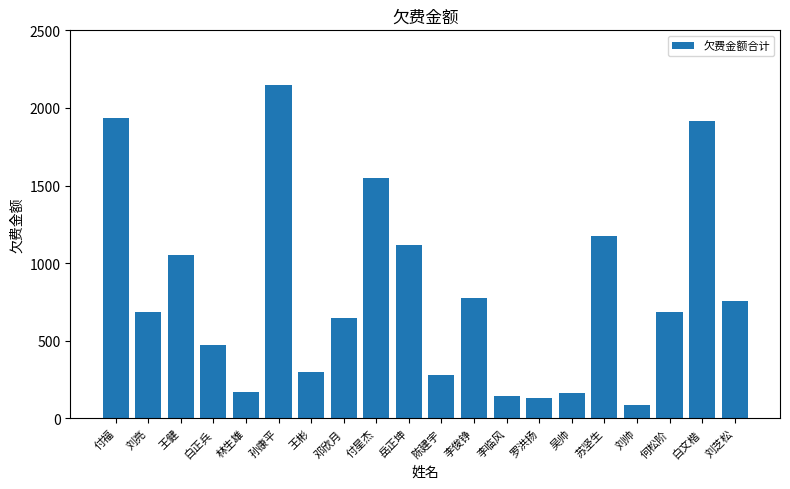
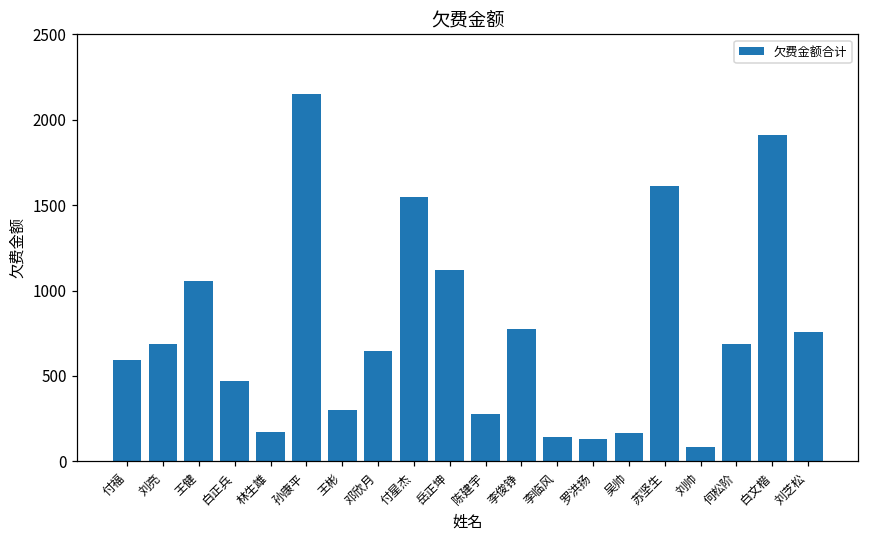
  {
-   "付福": 1940,
+   "付福": 590,
    "刘亮": 690,
    "王健": 1050,
    "白正兵": 470,
    "林生雄": 170,
    "孙康平": 2150,
    "王彬": 300,
    "邓欣月": 650,
    "付星杰": 1550,
    "岳正坤": 1120,
    "陈建宇": 280,
    "李俊铮": 770,
    "李临风": 140,
    "罗洪扬": 130,
    "吴帅": 170,
-   "苏坚生": 1180,
+   "苏坚生": 1610,
    "刘帅": 90,
    "何松阶": 690,
    "白文楷": 1910,
    "刘芝松": 760
  }
